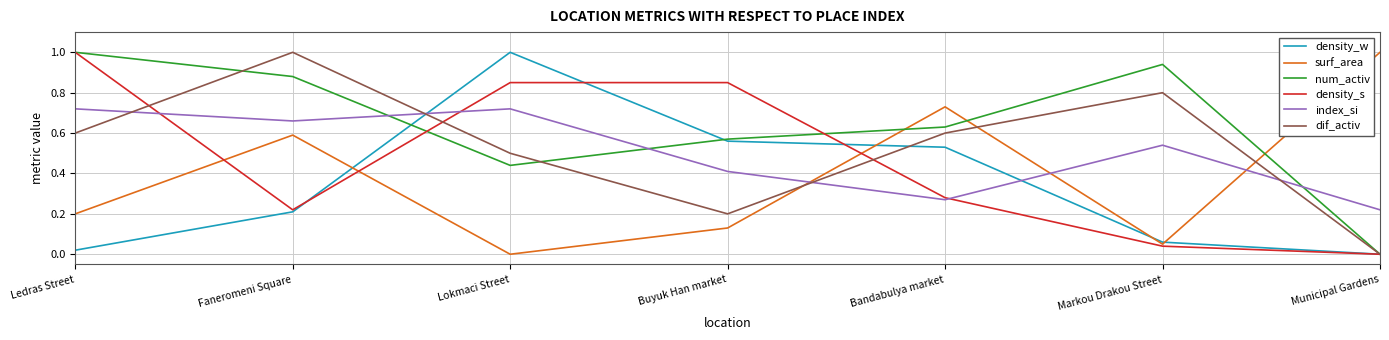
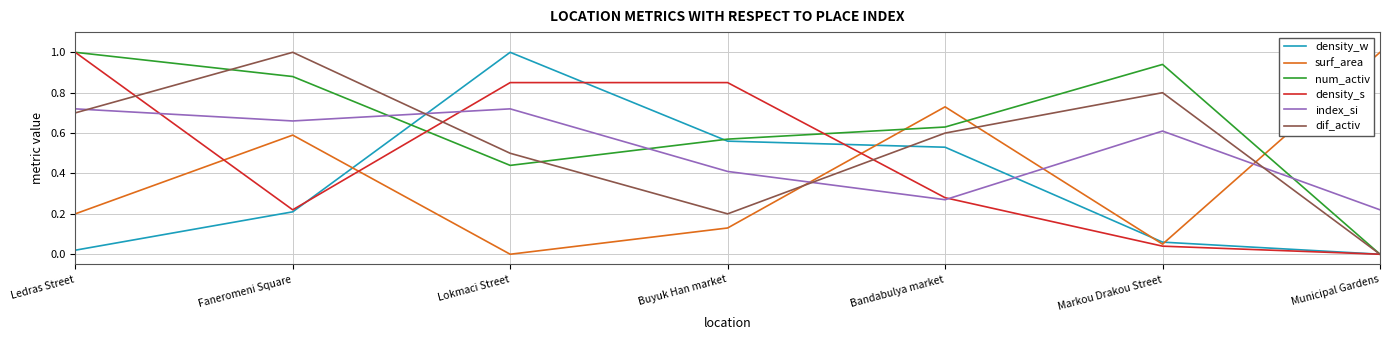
  {
    "density_w": {
      "Ledras Street": 0.02,
      "Lokmaci Street": 1.00,
      "Bandabulya market": 0.53
    },
    "surf_area": {
      "Ledras Street": 0.20,
      "Faneromeni Square": 0.59,
      "Lokmaci Street": 0.00,
      "Buyuk Han market": 0.13,
      "Bandabulya market": 0.73,
      "Municipal Gardens": 1.00
    },
    "num_activ": {
      "Faneromeni Square": 0.88,
      "Lokmaci Street": 0.44,
      "Bandabulya market": 0.63,
      "Markou Drakou Street": 0.94
    },
    "density_s": {
      "Lokmaci Street": 0.85,
      "Buyuk Han market": 0.85
    },
    "index_si": {
      "Ledras Street": 0.72,
      "Faneromeni Square": 0.66,
      "Lokmaci Street": 0.72,
      "Buyuk Han market": 0.41,
-     "Markou Drakou Street": 0.54,
+     "Markou Drakou Street": 0.61,
      "Municipal Gardens": 0.22
    },
    "dif_activ": {
-     "Ledras Street": 0.6,
+     "Ledras Street": 0.7,
      "Faneromeni Square": 1.0,
      "Lokmaci Street": 0.5,
      "Buyuk Han market": 0.2,
      "Bandabulya market": 0.6,
      "Markou Drakou Street": 0.8
    }
  }
